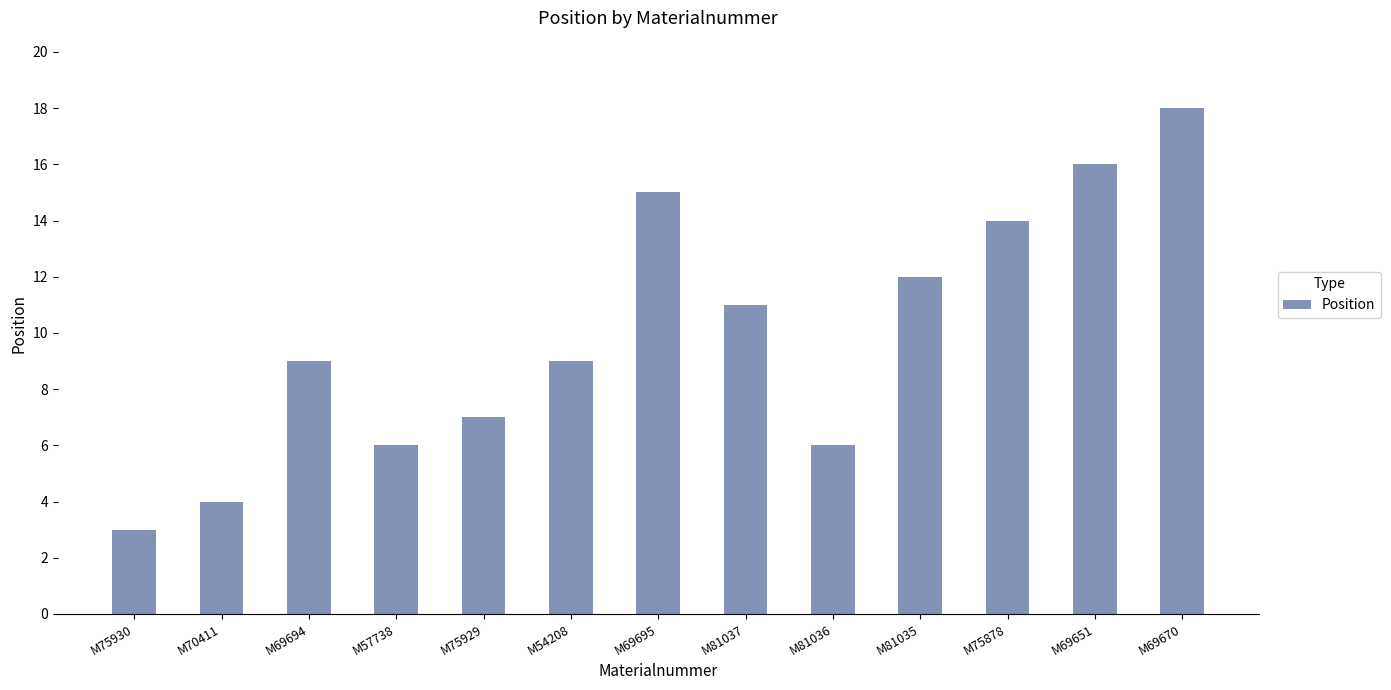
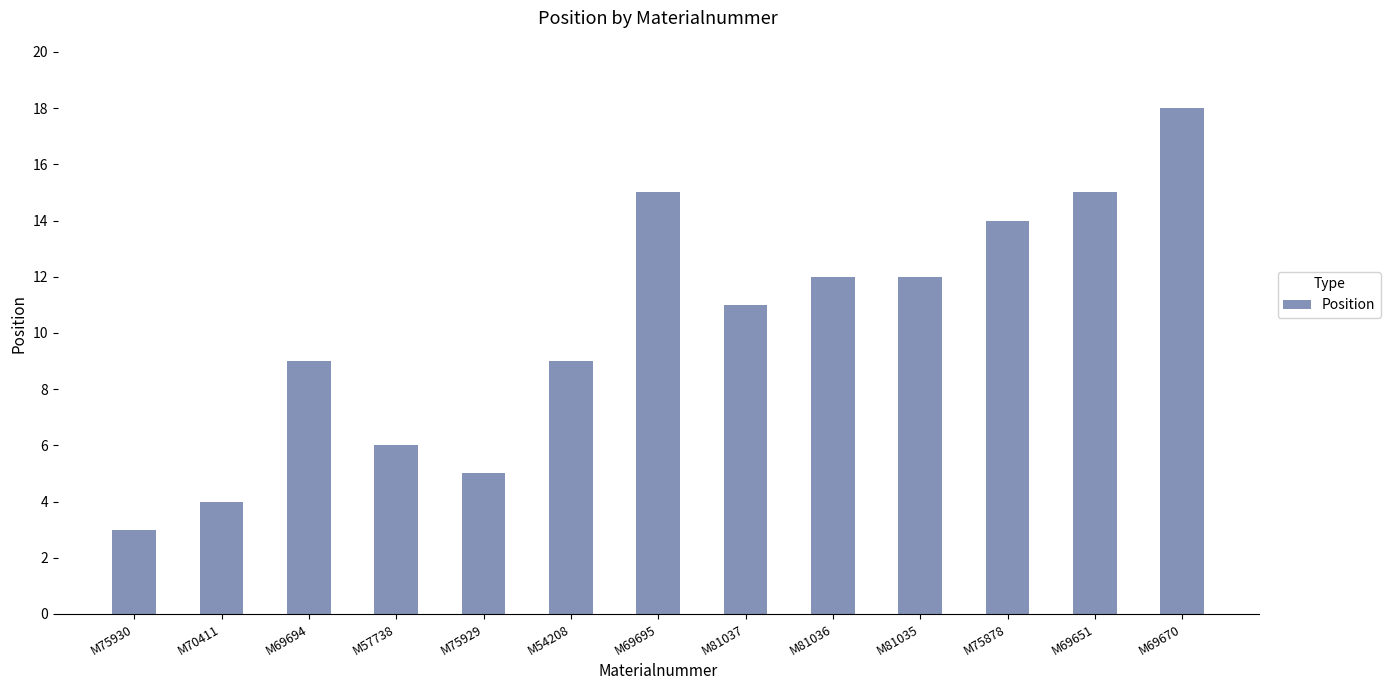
  {
    "M75930": 3,
    "M70411": 4,
    "M69694": 9,
    "M57738": 6,
-   "M75929": 7,
+   "M75929": 5,
    "M54208": 9,
    "M69695": 15,
    "M81037": 11,
-   "M81036": 6,
+   "M81036": 12,
    "M81035": 12,
    "M75878": 14,
-   "M69651": 16,
+   "M69651": 15,
    "M69670": 18
  }
